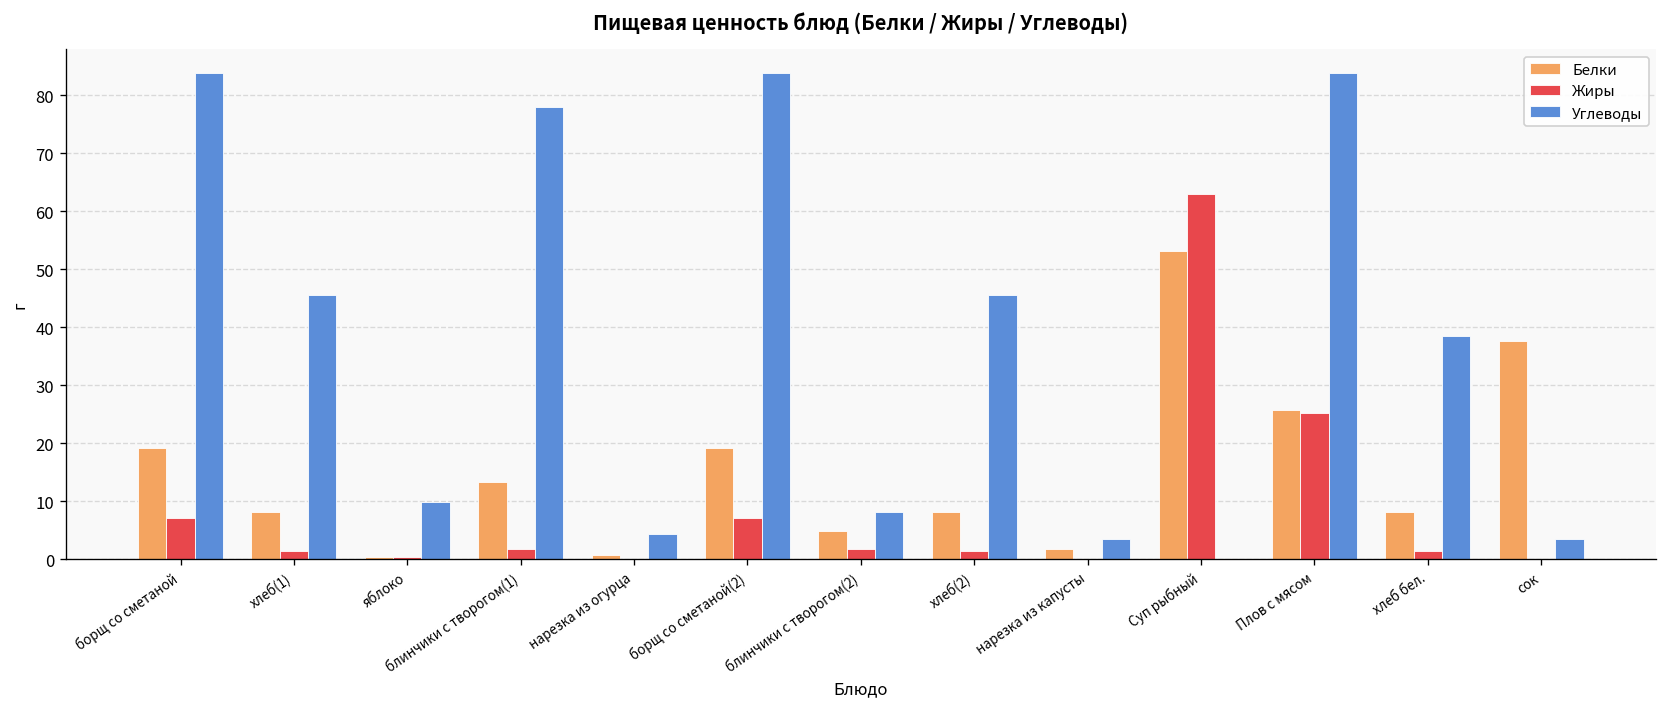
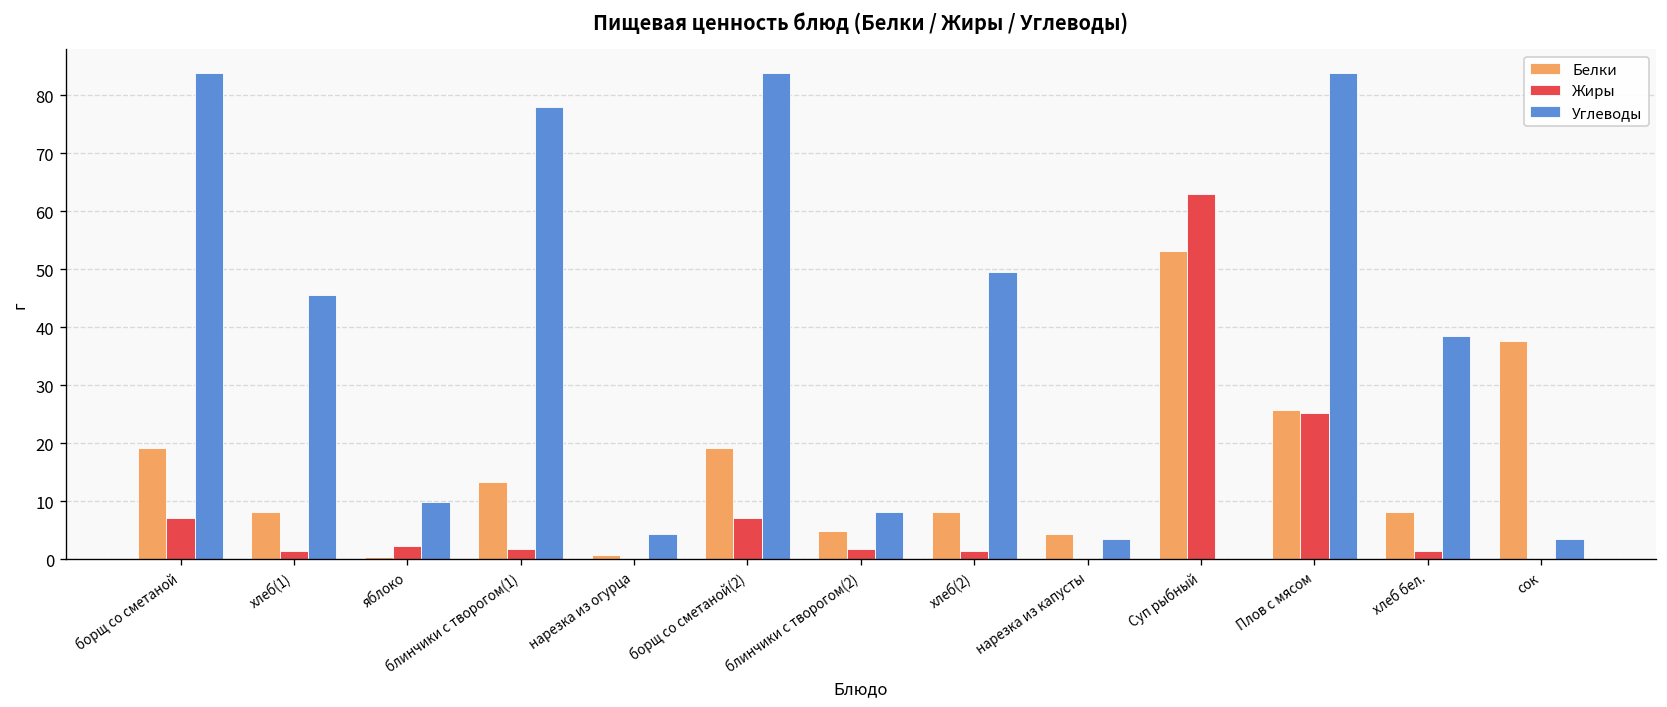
  {
    "Белки": {
      "борщ со сметаной": 19,
      "хлеб(1)": 8,
      "блинчики с творогом(1)": 13,
      "нарезка из огурца": 1,
      "борщ со сметаной(2)": 19,
      "блинчики с творогом(2)": 5,
      "хлеб(2)": 8,
-     "нарезка из капусты": 2,
+     "нарезка из капусты": 4,
      "Суп рыбный": 53,
      "Плов с мясом": 26,
      "хлеб бел.": 8,
      "сок": 38
    },
    "Жиры": {
      "борщ со сметаной": 7,
      "хлеб(1)": 1,
-     "яблоко": 0,
+     "яблоко": 2,
      "блинчики с творогом(1)": 2,
      "борщ со сметаной(2)": 7,
      "блинчики с творогом(2)": 2,
      "хлеб(2)": 1,
      "нарезка из капусты": 0,
      "Суп рыбный": 63,
      "Плов с мясом": 25,
      "хлеб бел.": 1,
      "сок": 0
    },
    "Углеводы": {
      "борщ со сметаной": 84,
      "хлеб(1)": 46,
      "яблоко": 10,
      "блинчики с творогом(1)": 78,
      "нарезка из огурца": 4,
      "борщ со сметаной(2)": 84,
      "блинчики с творогом(2)": 8,
-     "хлеб(2)": 46,
+     "хлеб(2)": 49,
      "нарезка из капусты": 4,
      "Суп рыбный": 0,
      "Плов с мясом": 84,
      "хлеб бел.": 39,
      "сок": 4
    }
  }
